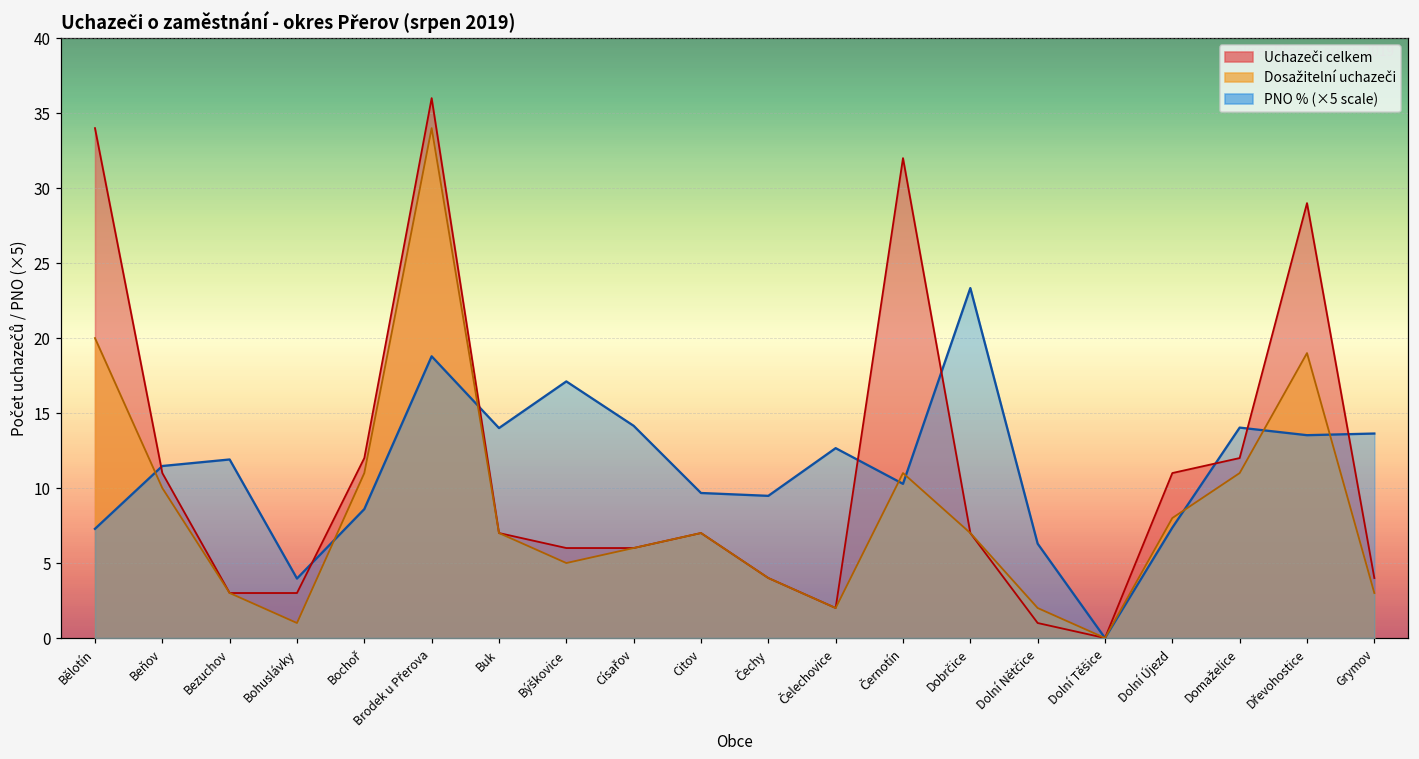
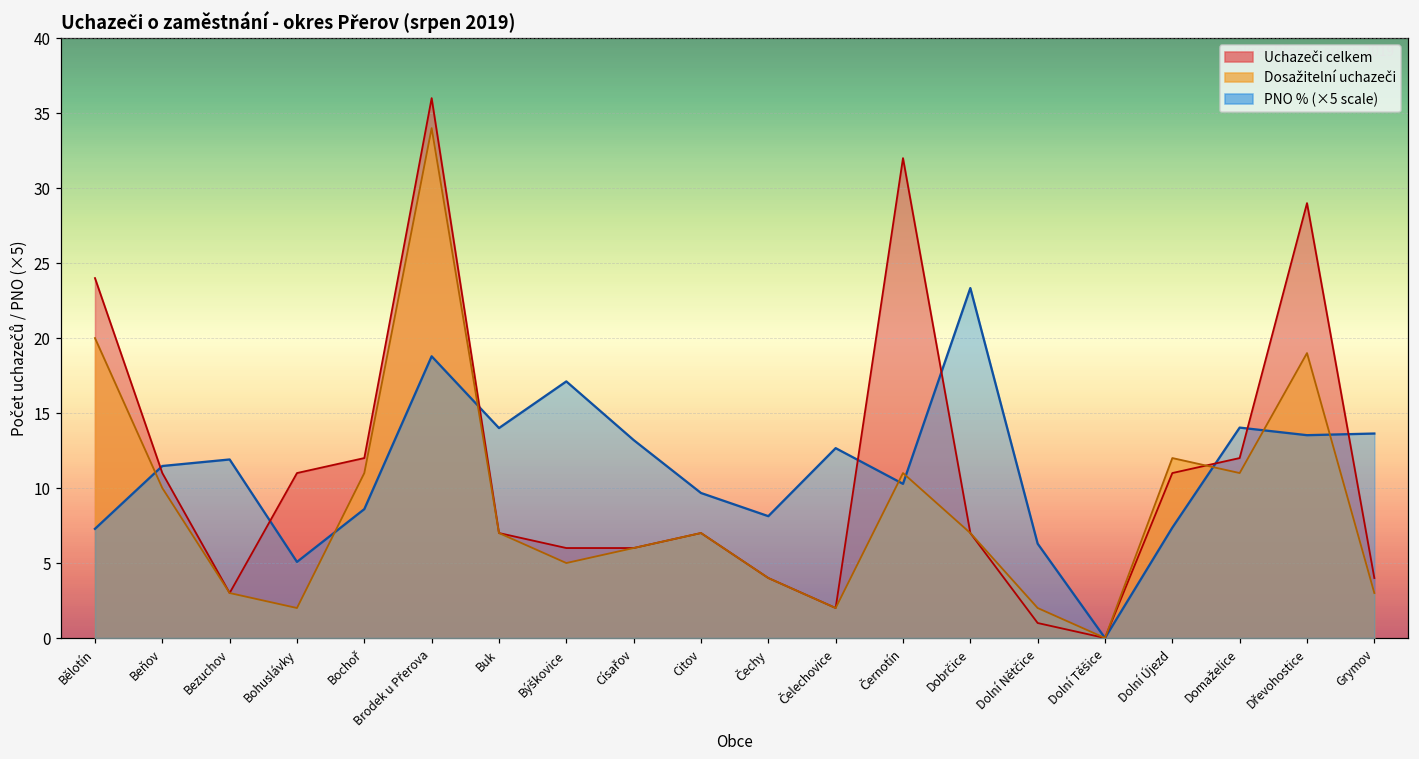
  {
    "Uchazeči celkem": {
-     "Bělotín": 34,
+     "Bělotín": 24,
      "Beňov": 11,
-     "Bohuslávky": 3,
+     "Bohuslávky": 11,
      "Bochoř": 12,
      "Brodek u Přerova": 36,
      "Býškovice": 6,
      "Černotín": 32,
      "Dolní Nětčice": 1,
      "Dolní Újezd": 11,
      "Domaželice": 12,
      "Dřevohostice": 29,
      "Grymov": 4
    },
    "Dosažitelní uchazeči": {
      "Bělotín": 20,
      "Beňov": 10,
-     "Bohuslávky": 1,
+     "Bohuslávky": 2,
      "Bochoř": 11,
      "Brodek u Přerova": 34,
      "Býškovice": 5,
      "Černotín": 11,
      "Dolní Nětčice": 2,
-     "Dolní Újezd": 8,
+     "Dolní Újezd": 12,
      "Domaželice": 11,
      "Dřevohostice": 19,
      "Grymov": 3
    },
    "PNO % (×5 scale)": {
      "Bělotín": 7.3,
      "Beňov": 11.5,
      "Bezuchov": 11.9,
-     "Bohuslávky": 4.0,
+     "Bohuslávky": 5.1,
      "Bochoř": 8.6,
      "Brodek u Přerova": 18.8,
      "Buk": 14.0,
      "Býškovice": 17.1,
-     "Císařov": 14.2,
+     "Císařov": 13.2,
      "Citov": 9.7,
-     "Čechy": 9.5,
+     "Čechy": 8.1,
      "Čelechovice": 12.7,
      "Černotín": 10.3,
      "Dobrčice": 23.3,
      "Dolní Nětčice": 6.3,
      "Dolní Újezd": 7.4,
      "Domaželice": 14.0,
      "Dřevohostice": 13.5,
      "Grymov": 13.6
    }
  }
